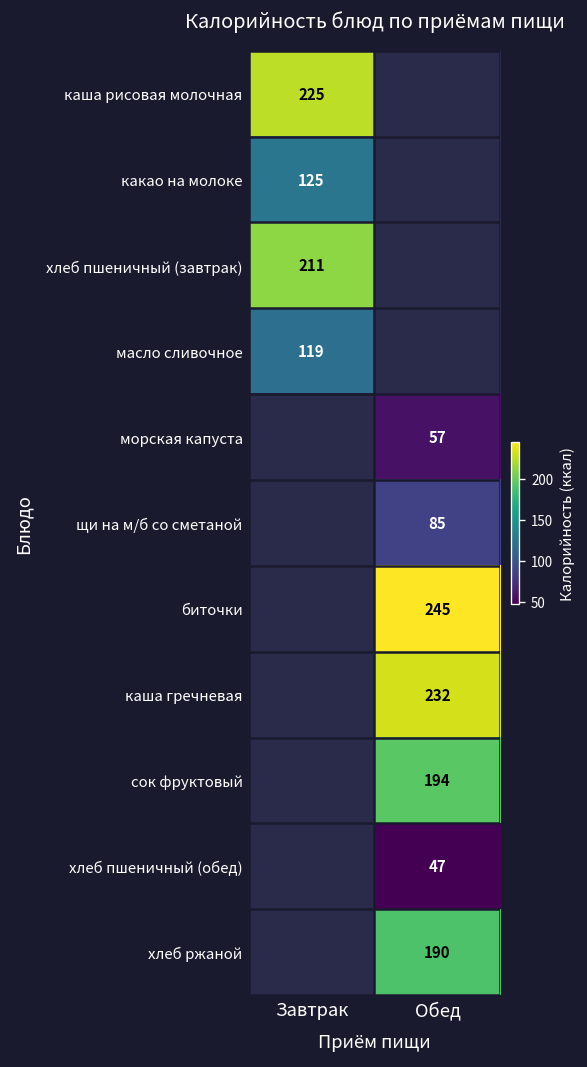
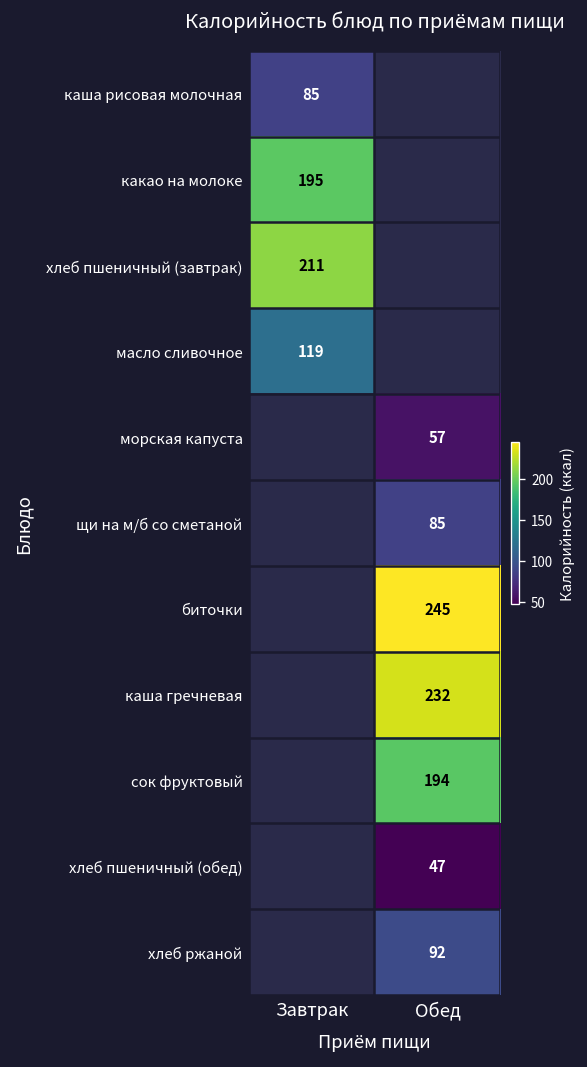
  {
    "каша рисовая молочная": {
-     "Завтрак": 225
+     "Завтрак": 85
    },
    "какао на молоке": {
-     "Завтрак": 125
+     "Завтрак": 195
    },
    "хлеб пшеничный (завтрак)": {
      "Завтрак": 211
    },
    "масло сливочное": {
      "Завтрак": 119
    },
    "морская капуста": {
      "Обед": 57
    },
    "щи на м/б со сметаной": {
      "Обед": 85
    },
    "биточки": {
      "Обед": 245
    },
    "каша гречневая": {
      "Обед": 232
    },
    "сок фруктовый": {
      "Обед": 194
    },
    "хлеб пшеничный (обед)": {
      "Обед": 47
    },
    "хлеб ржаной": {
-     "Обед": 190
+     "Обед": 92
    }
  }
